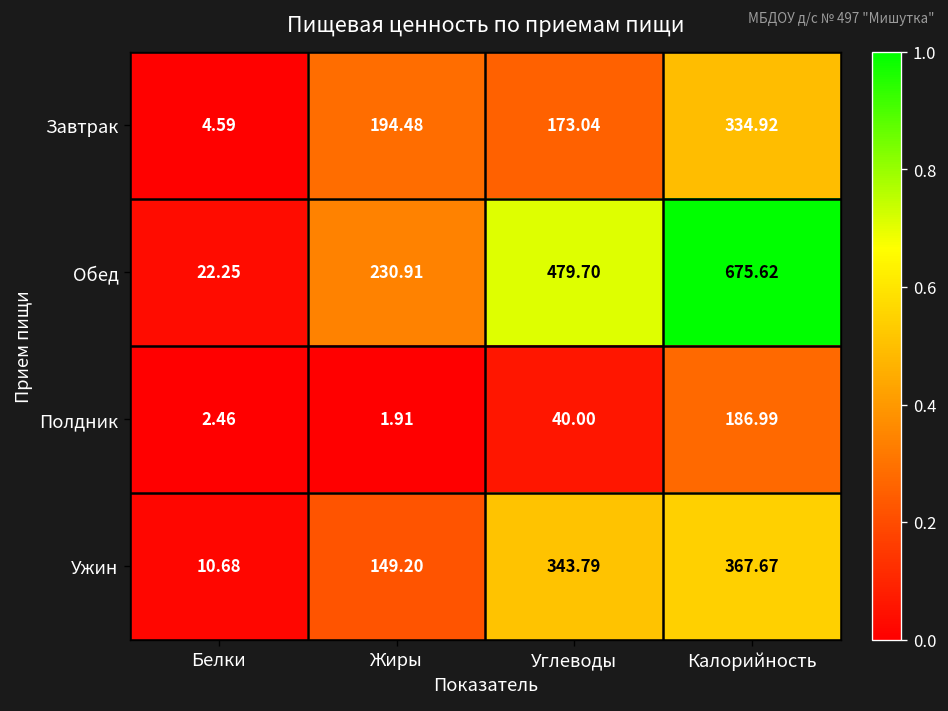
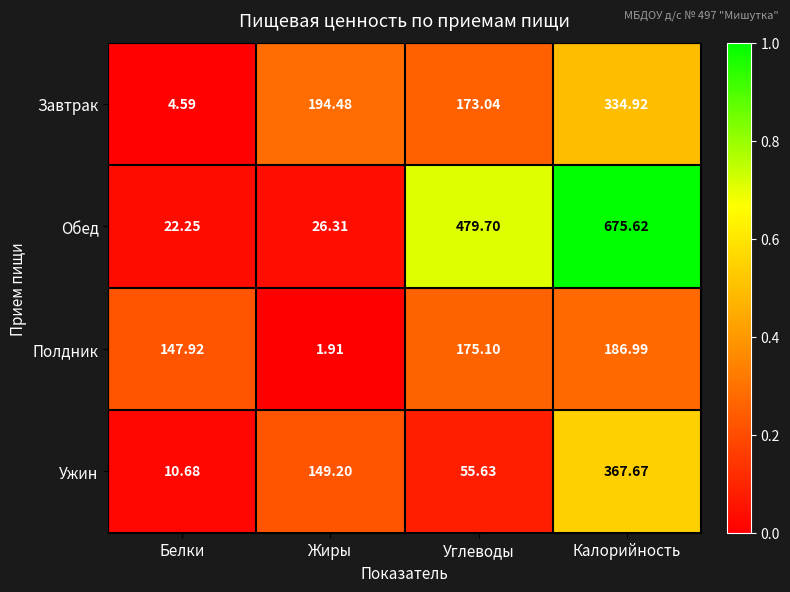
  {
    "Завтрак": {
      "Белки": 4.59,
      "Жиры": 194.48,
      "Углеводы": 173.04,
      "Калорийность": 334.92
    },
    "Обед": {
      "Белки": 22.25,
-     "Жиры": 230.91,
+     "Жиры": 26.31,
      "Углеводы": 479.70,
      "Калорийность": 675.62
    },
    "Полдник": {
-     "Белки": 2.46,
+     "Белки": 147.92,
      "Жиры": 1.91,
-     "Углеводы": 40.00,
+     "Углеводы": 175.10,
      "Калорийность": 186.99
    },
    "Ужин": {
      "Белки": 10.68,
      "Жиры": 149.20,
-     "Углеводы": 343.79,
+     "Углеводы": 55.63,
      "Калорийность": 367.67
    }
  }
